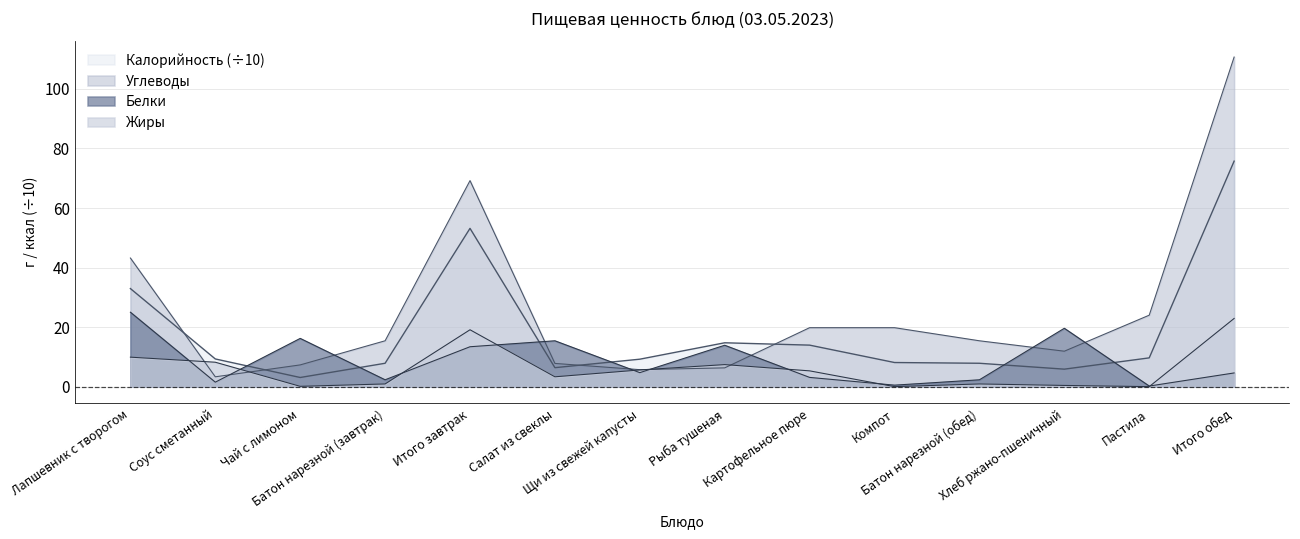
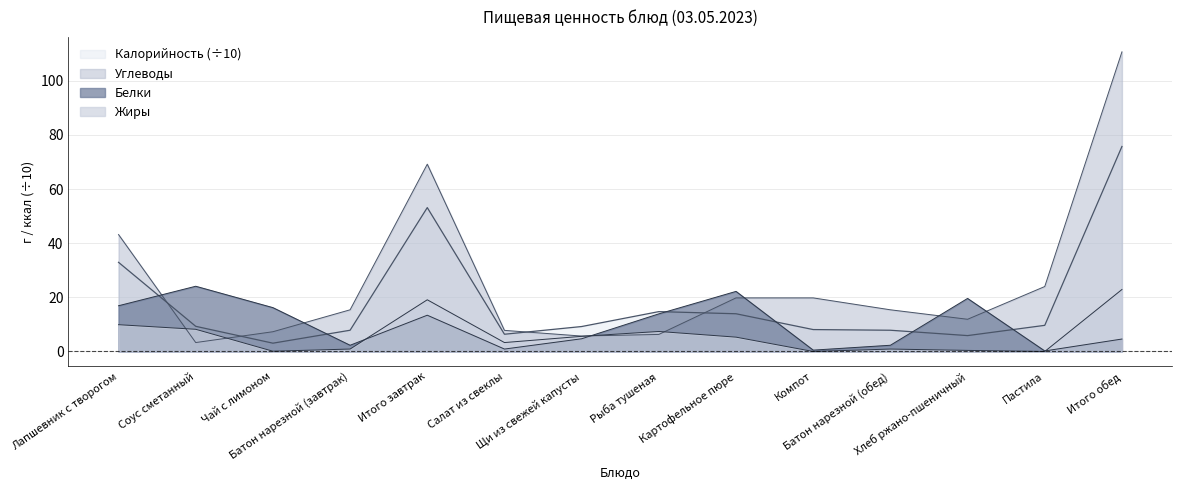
  {
    "Белки": {
-     "Лапшевник с творогом": 25,
-     "Соус сметанный": 2,
+     "Лапшевник с творогом": 17,
+     "Соус сметанный": 24,
      "Чай с лимоном": 16,
      "Батон нарезной (завтрак)": 2,
      "Итого завтрак": 13,
-     "Салат из свеклы": 15,
-     "Картофельное пюре": 3,
+     "Салат из свеклы": 1,
+     "Картофельное пюре": 22,
      "Батон нарезной (обед)": 2,
      "Хлеб ржано-пшеничный": 20,
      "Итого обед": 5
    }
  }
